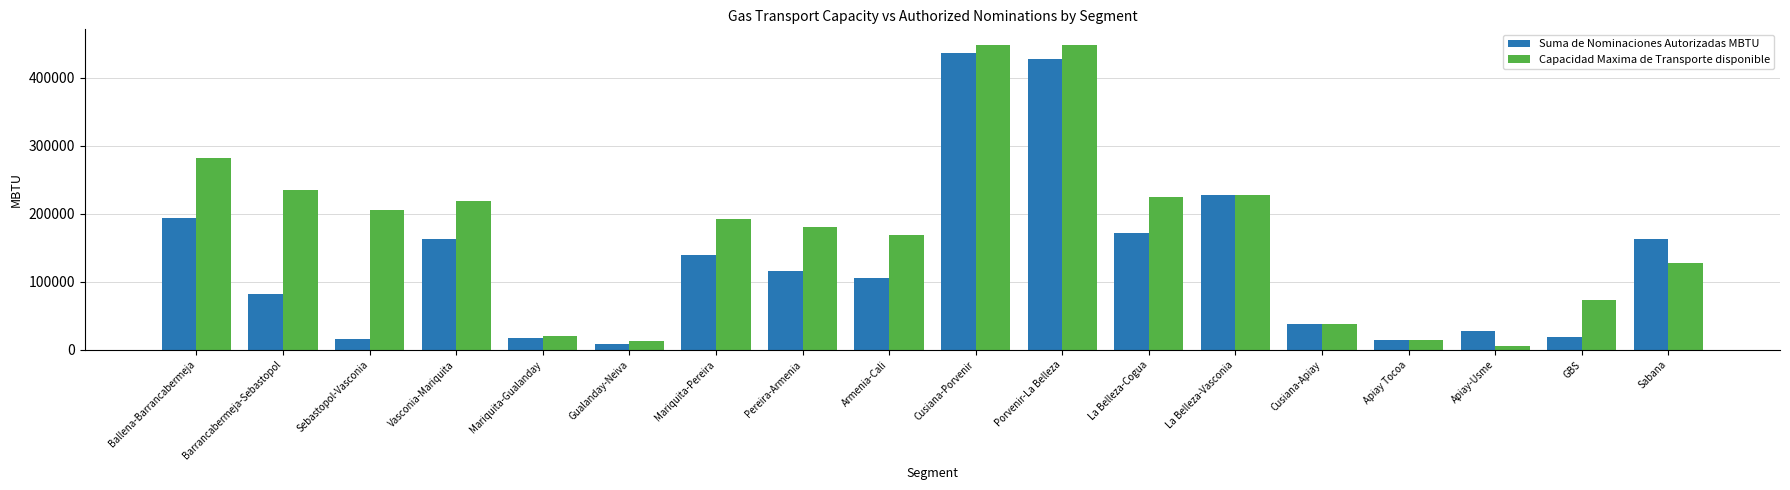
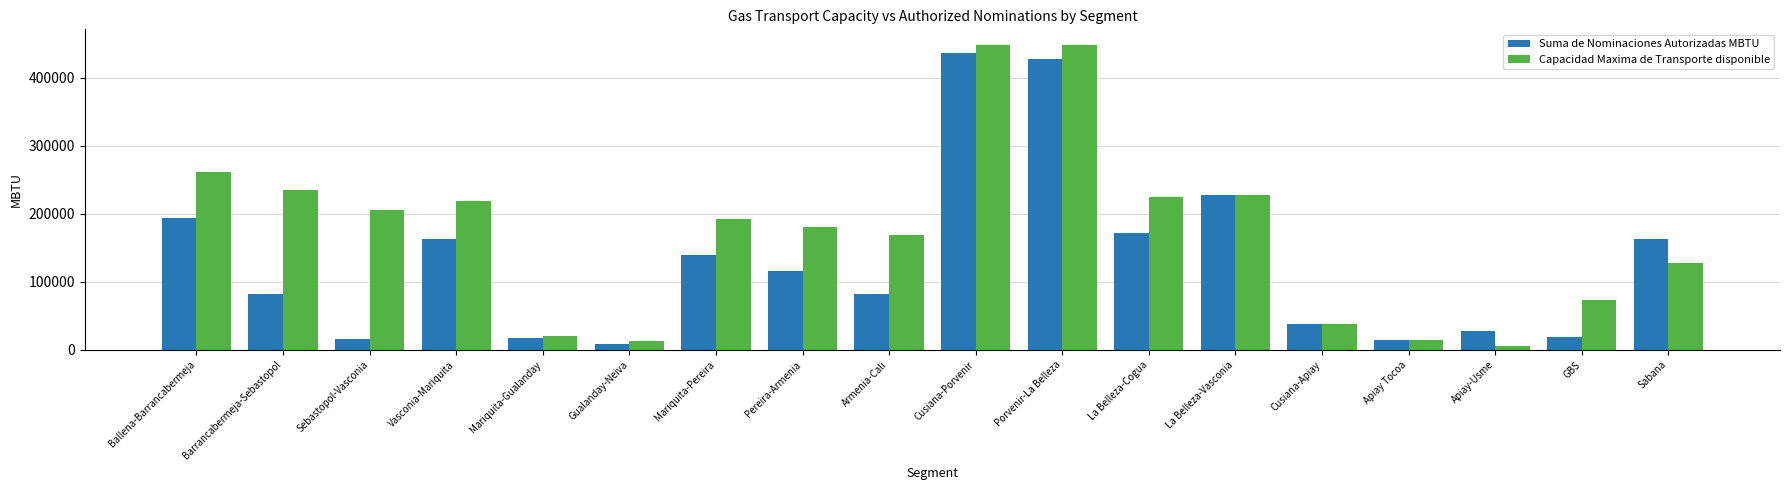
  {
    "Suma de Nominaciones Autorizadas MBTU": {
      "Ballena-Barrancabermeja": 190000,
      "Barrancabermeja-Sebastopol": 80000,
      "Sebastopol-Vasconia": 20000,
      "Vasconia-Mariquita": 160000,
      "Mariquita-Gualanday": 20000,
      "Gualanday-Neiva": 10000,
      "Mariquita-Pereira": 140000,
      "Pereira-Armenia": 120000,
-     "Armenia-Cali": 110000,
+     "Armenia-Cali": 80000,
      "Cusiana-Porvenir": 440000,
      "Porvenir-La Belleza": 430000,
      "La Belleza-Cogua": 170000,
      "La Belleza-Vasconia": 230000,
      "Cusiana-Apiay": 40000,
      "Apiay Tocoa": 10000,
      "Apiay-Usme": 30000,
      "GBS": 20000,
      "Sabana": 160000
    },
    "Capacidad Maxima de Transporte disponible": {
-     "Ballena-Barrancabermeja": 280000,
+     "Ballena-Barrancabermeja": 260000,
      "Barrancabermeja-Sebastopol": 240000,
      "Sebastopol-Vasconia": 210000,
      "Vasconia-Mariquita": 220000,
      "Mariquita-Gualanday": 20000,
      "Gualanday-Neiva": 10000,
      "Mariquita-Pereira": 190000,
      "Pereira-Armenia": 180000,
      "Armenia-Cali": 170000,
      "Cusiana-Porvenir": 450000,
      "Porvenir-La Belleza": 450000,
      "La Belleza-Cogua": 220000,
      "La Belleza-Vasconia": 230000,
      "Cusiana-Apiay": 40000,
      "Apiay Tocoa": 20000,
      "Apiay-Usme": 10000,
      "GBS": 70000,
      "Sabana": 130000
    }
  }
